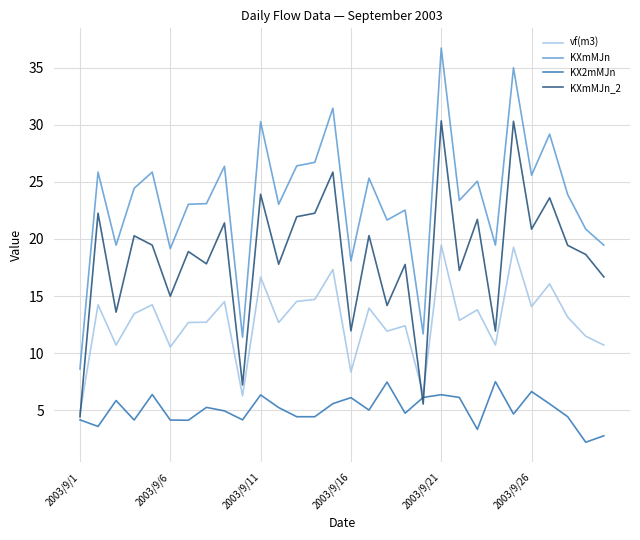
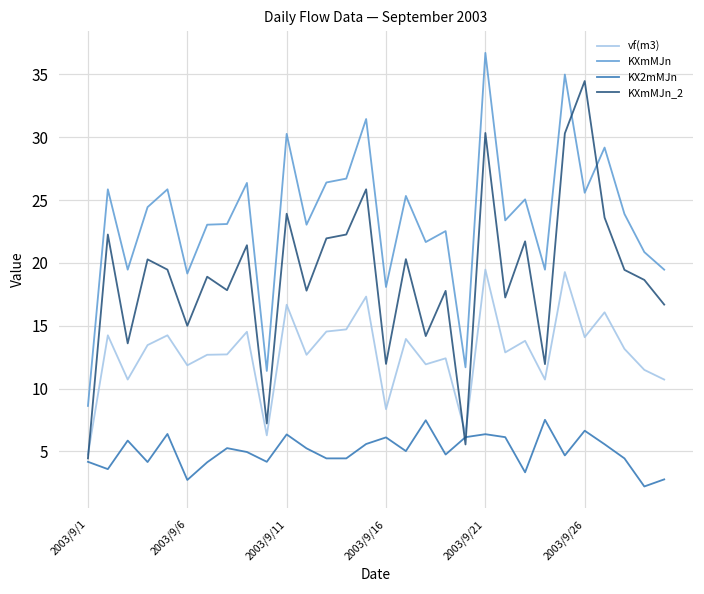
  {
    "vf(m3)": {
      "2003/9/1": 4.8,
-     "2003/9/6": 10.6,
+     "2003/9/6": 11.9,
      "2003/9/11": 16.7,
      "2003/9/16": 8.4,
      "2003/9/21": 19.5,
      "2003/9/26": 14.1
    },
    "KXmMJn": {
      "2003/9/1": 8.6,
      "2003/9/6": 19.2,
      "2003/9/11": 30.3,
      "2003/9/16": 18.1,
      "2003/9/21": 36.7,
      "2003/9/26": 25.6
    },
    "KX2mMJn": {
      "2003/9/1": 4.2,
-     "2003/9/6": 4.2,
+     "2003/9/6": 2.7,
      "2003/9/11": 6.4,
      "2003/9/16": 6.1,
      "2003/9/21": 6.4,
      "2003/9/26": 6.7
    },
    "KXmMJn_2": {
      "2003/9/1": 4.4,
      "2003/9/6": 15.0,
      "2003/9/11": 23.9,
      "2003/9/16": 12.0,
      "2003/9/21": 30.3,
-     "2003/9/26": 20.9
+     "2003/9/26": 34.5
    }
  }
